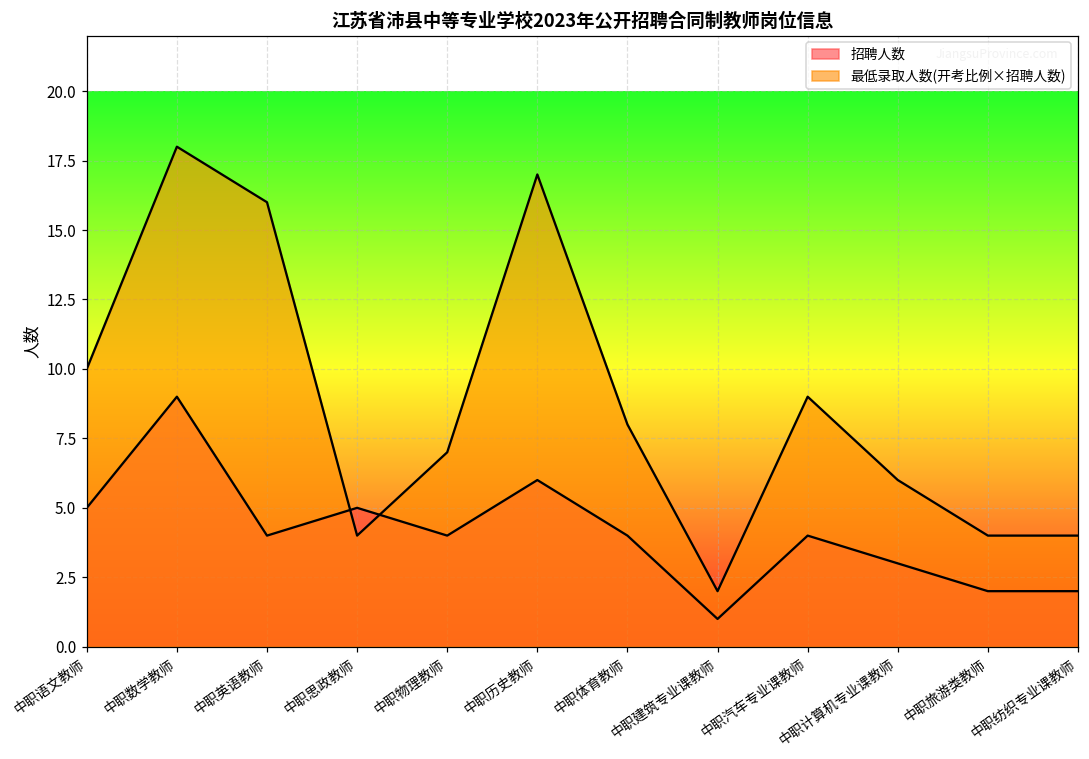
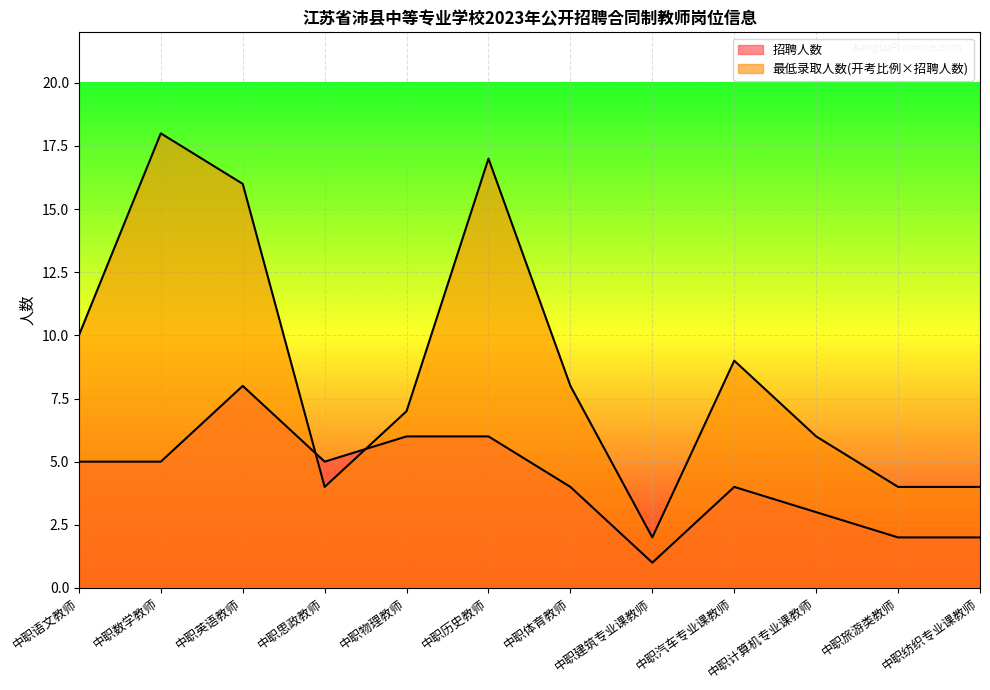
  {
    "招聘人数": {
      "中职语文教师": 5,
-     "中职数学教师": 9,
-     "中职英语教师": 4,
+     "中职数学教师": 5,
+     "中职英语教师": 8,
      "中职思政教师": 5,
-     "中职物理教师": 4,
+     "中职物理教师": 6,
      "中职历史教师": 6,
      "中职体育教师": 4,
      "中职建筑专业课教师": 1,
      "中职汽车专业课教师": 4,
      "中职计算机专业课教师": 3,
      "中职旅游类教师": 2,
      "中职纺织专业课教师": 2
    },
    "最低录取人数(开考比例×招聘人数)": {
      "中职语文教师": 10,
      "中职数学教师": 18,
      "中职英语教师": 16,
      "中职思政教师": 4,
      "中职物理教师": 7,
      "中职历史教师": 17,
      "中职体育教师": 8,
      "中职建筑专业课教师": 2,
      "中职汽车专业课教师": 9,
      "中职计算机专业课教师": 6,
      "中职旅游类教师": 4,
      "中职纺织专业课教师": 4
    }
  }
